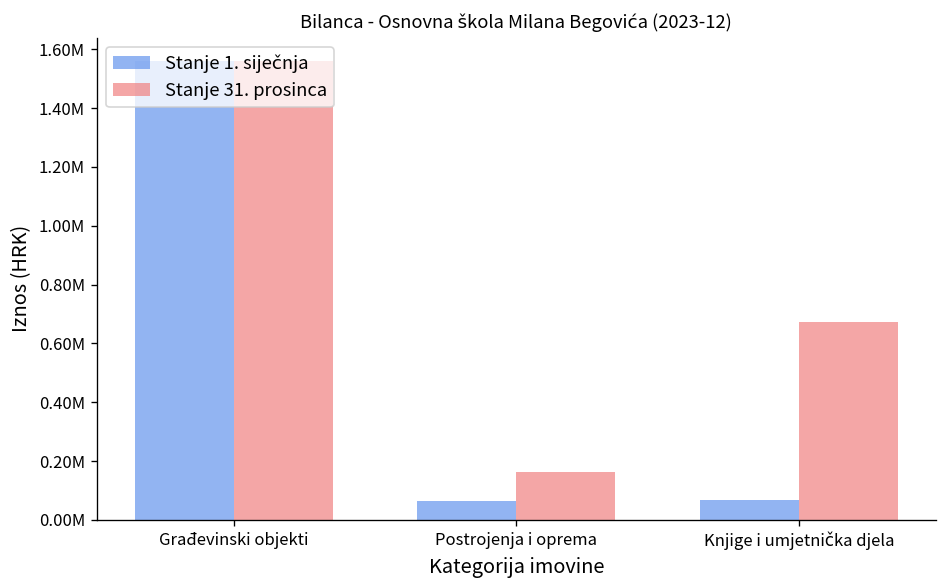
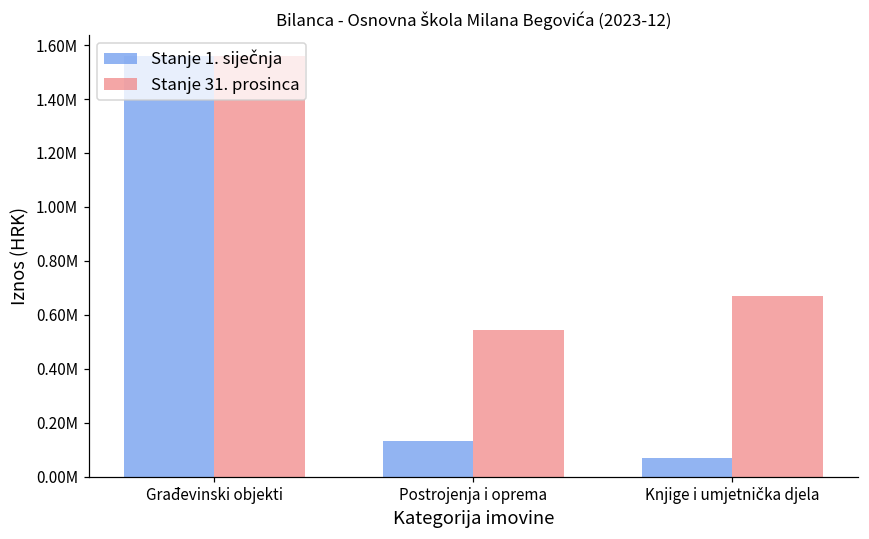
  {
    "Stanje 1. siječnja": {
-     "Postrojenja i oprema": 60000,
+     "Postrojenja i oprema": 130000,
      "Knjige i umjetnička djela": 70000
    },
    "Stanje 31. prosinca": {
-     "Postrojenja i oprema": 160000,
+     "Postrojenja i oprema": 540000,
      "Knjige i umjetnička djela": 670000
    }
  }
